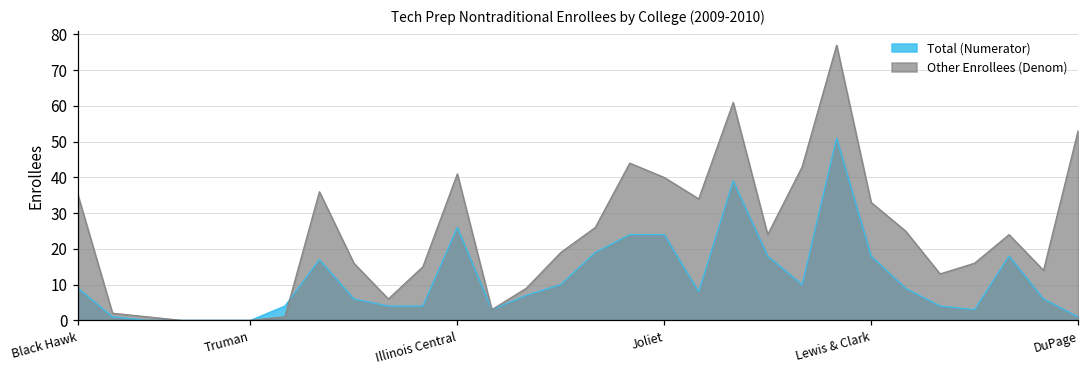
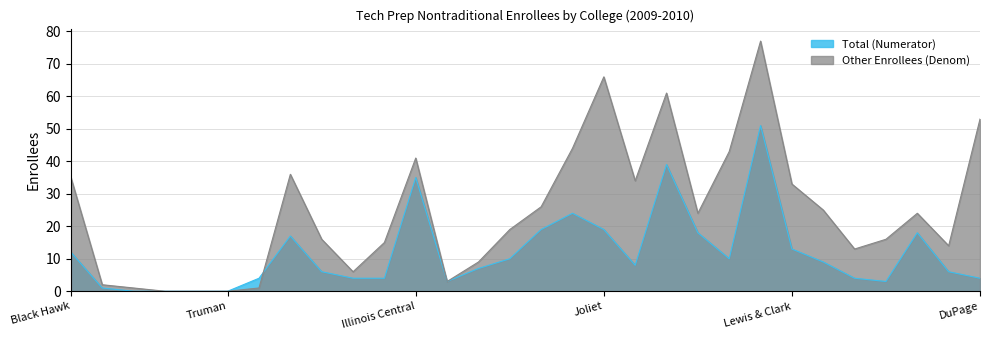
  {
    "Total (Numerator)": {
-     "Black Hawk": 9,
-     "Illinois Central": 26,
-     "Joliet": 24,
-     "Lewis & Clark": 18,
-     "DuPage": 1
+     "Black Hawk": 12,
+     "Illinois Central": 35,
+     "Joliet": 19,
+     "Lewis & Clark": 13,
+     "DuPage": 4
    },
    "Other Enrollees (Denom)": {
      "Black Hawk": 35,
      "Illinois Central": 41,
-     "Joliet": 40,
+     "Joliet": 66,
      "Lewis & Clark": 33,
      "DuPage": 53
    }
  }
